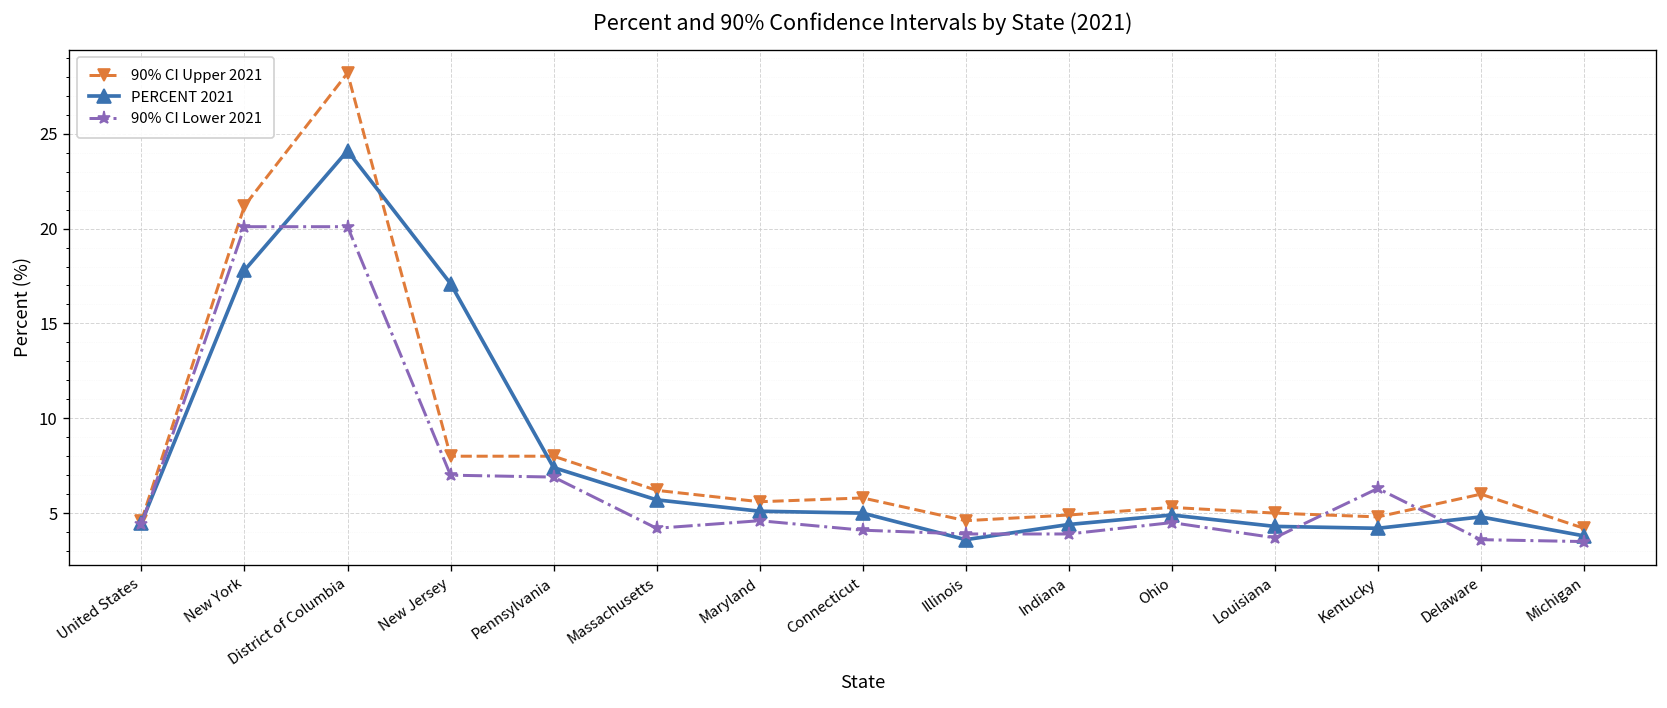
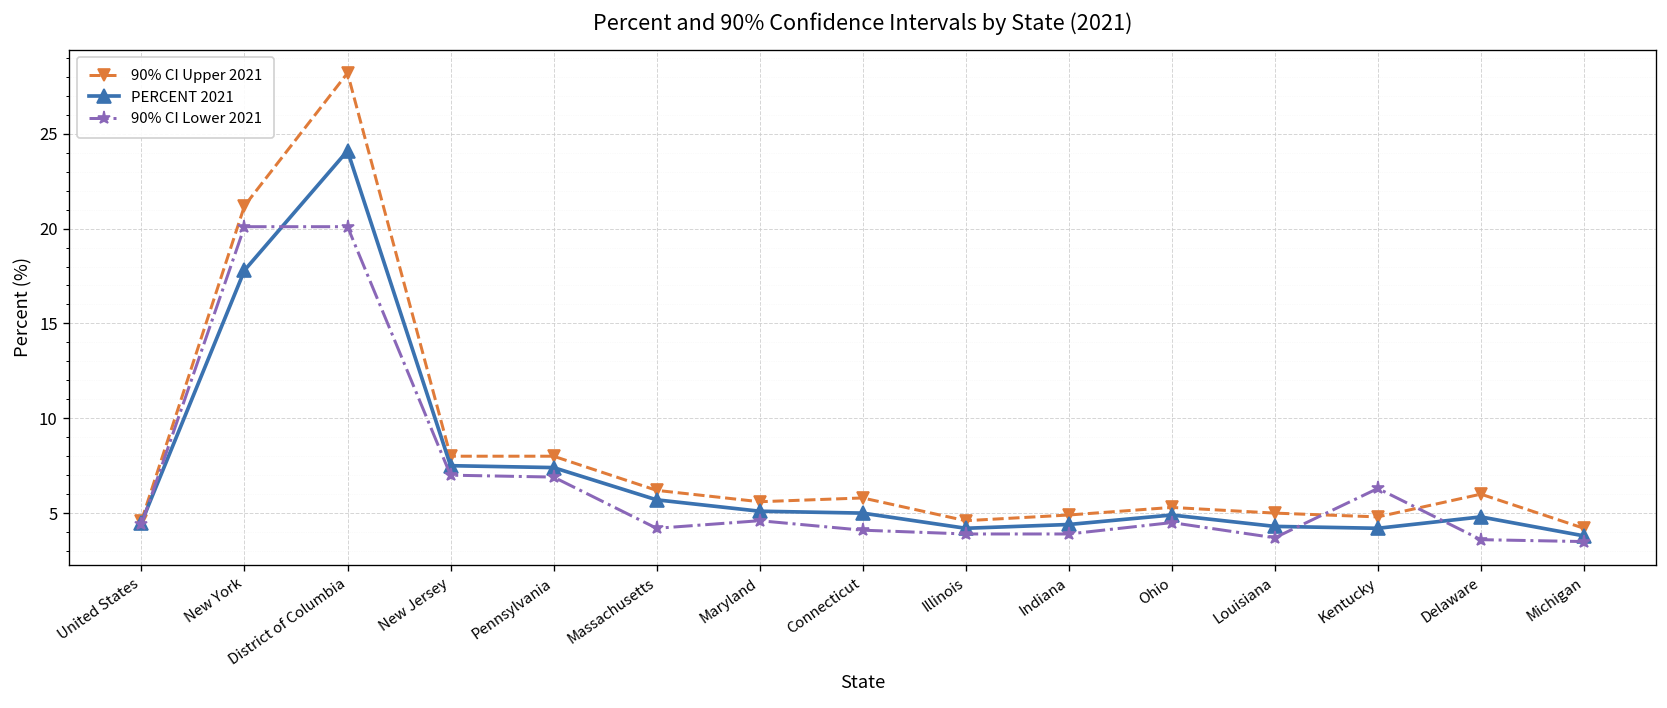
  {
    "90% CI Upper 2021": {
      "New York": 21.2,
      "District of Columbia": 28.2,
      "New Jersey": 8.0,
      "Pennsylvania": 8.0,
      "Massachusetts": 6.2,
      "Maryland": 5.6,
      "Connecticut": 5.8,
      "Illinois": 4.6,
      "Indiana": 4.9,
      "Ohio": 5.3,
      "Louisiana": 5.0,
      "Kentucky": 4.8,
      "Delaware": 6.0,
      "Michigan": 4.2
    },
    "PERCENT 2021": {
      "New York": 17.8,
      "District of Columbia": 24.1,
-     "New Jersey": 17.1,
+     "New Jersey": 7.5,
      "Pennsylvania": 7.4,
      "Massachusetts": 5.7,
      "Maryland": 5.1,
      "Connecticut": 5.0,
-     "Illinois": 3.6,
+     "Illinois": 4.2,
      "Indiana": 4.4,
      "Ohio": 4.9,
      "Louisiana": 4.3,
      "Kentucky": 4.2,
      "Delaware": 4.8,
      "Michigan": 3.8
    },
    "90% CI Lower 2021": {
      "New York": 20.1,
      "District of Columbia": 20.1,
      "New Jersey": 7.0,
      "Pennsylvania": 6.9,
      "Massachusetts": 4.2,
      "Maryland": 4.6,
      "Connecticut": 4.1,
      "Illinois": 3.9,
      "Indiana": 3.9,
      "Ohio": 4.5,
      "Louisiana": 3.7,
      "Kentucky": 6.3,
      "Delaware": 3.6,
      "Michigan": 3.5
    }
  }
